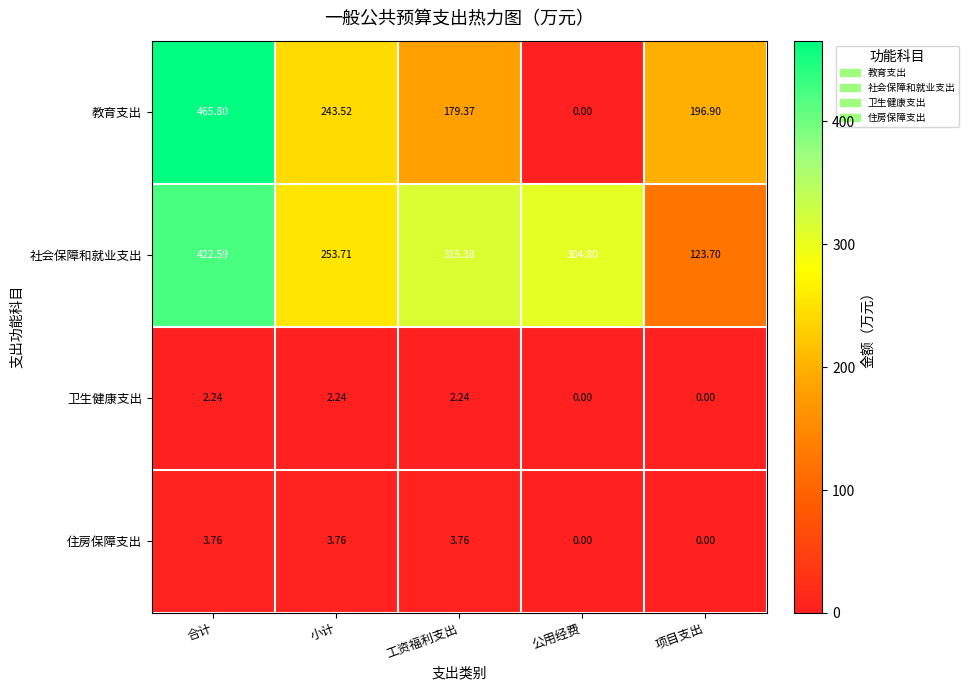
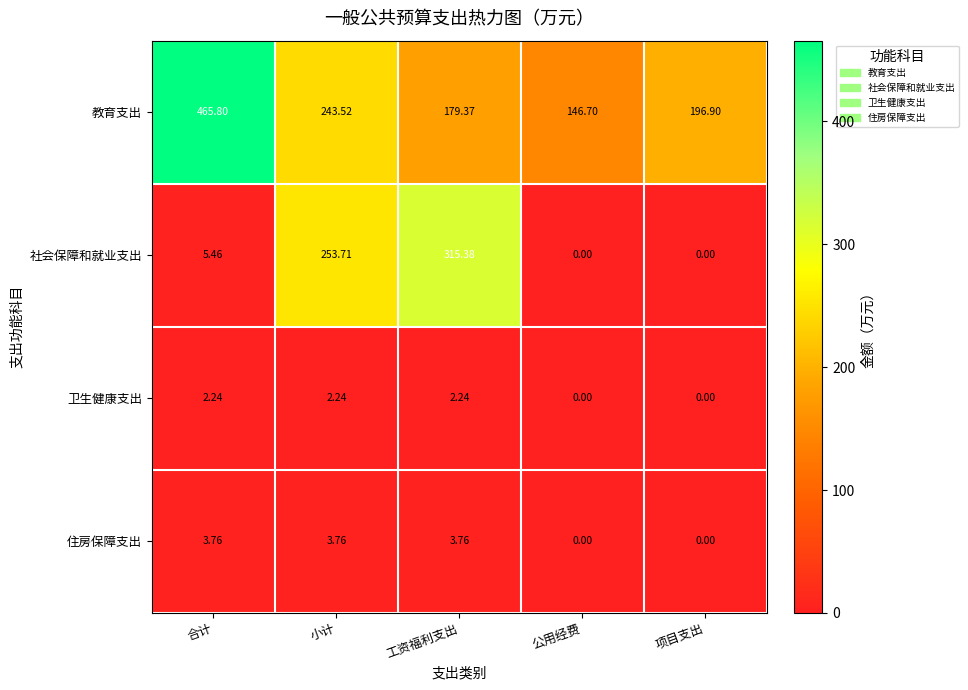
  {
    "教育支出": {
      "合计": 465.80,
      "小计": 243.52,
      "工资福利支出": 179.37,
-     "公用经费": 0.00,
+     "公用经费": 146.70,
      "项目支出": 196.90
    },
    "社会保障和就业支出": {
-     "合计": 422.59,
+     "合计": 5.46,
      "小计": 253.71,
      "工资福利支出": 315.38,
-     "公用经费": 304.80,
-     "项目支出": 123.70
+     "公用经费": 0.00,
+     "项目支出": 0.00
    },
    "卫生健康支出": {
      "合计": 2.24,
      "小计": 2.24,
      "工资福利支出": 2.24,
      "公用经费": 0.00,
      "项目支出": 0.00
    },
    "住房保障支出": {
      "合计": 3.76,
      "小计": 3.76,
      "工资福利支出": 3.76,
      "公用经费": 0.00,
      "项目支出": 0.00
    }
  }
